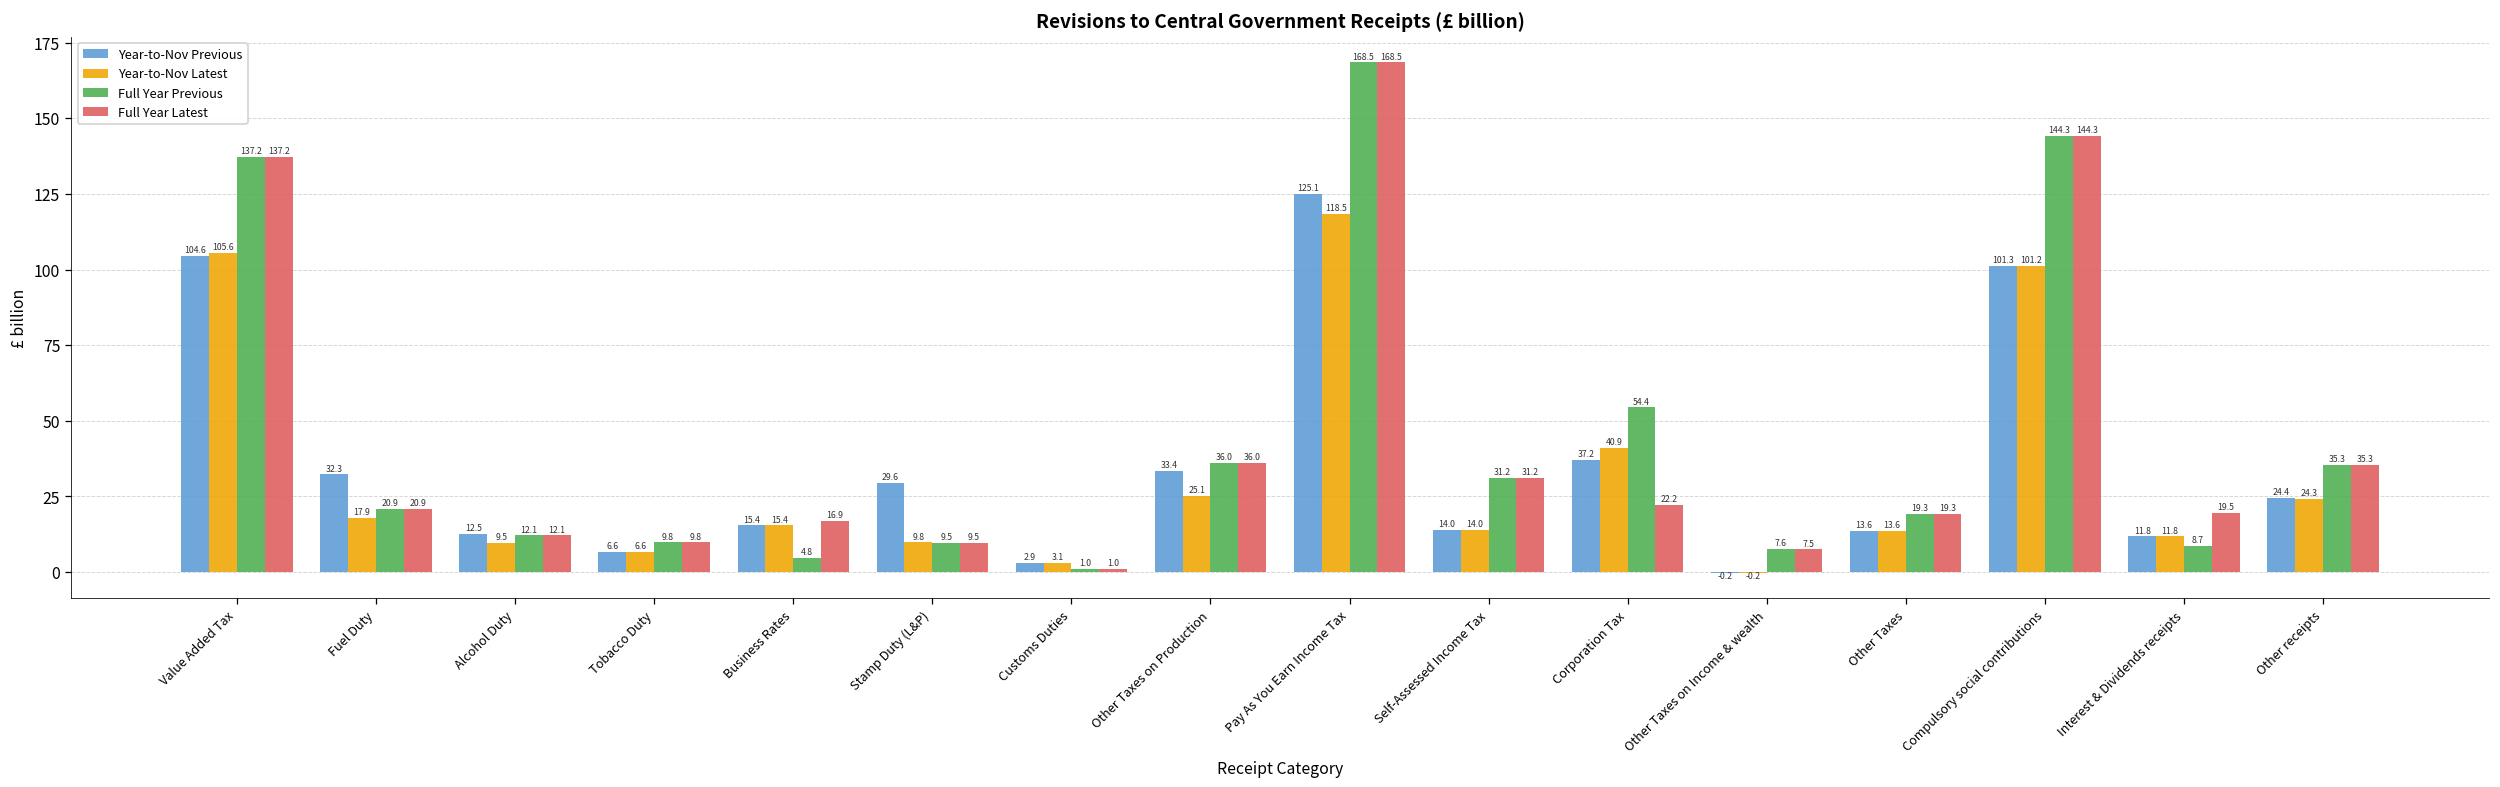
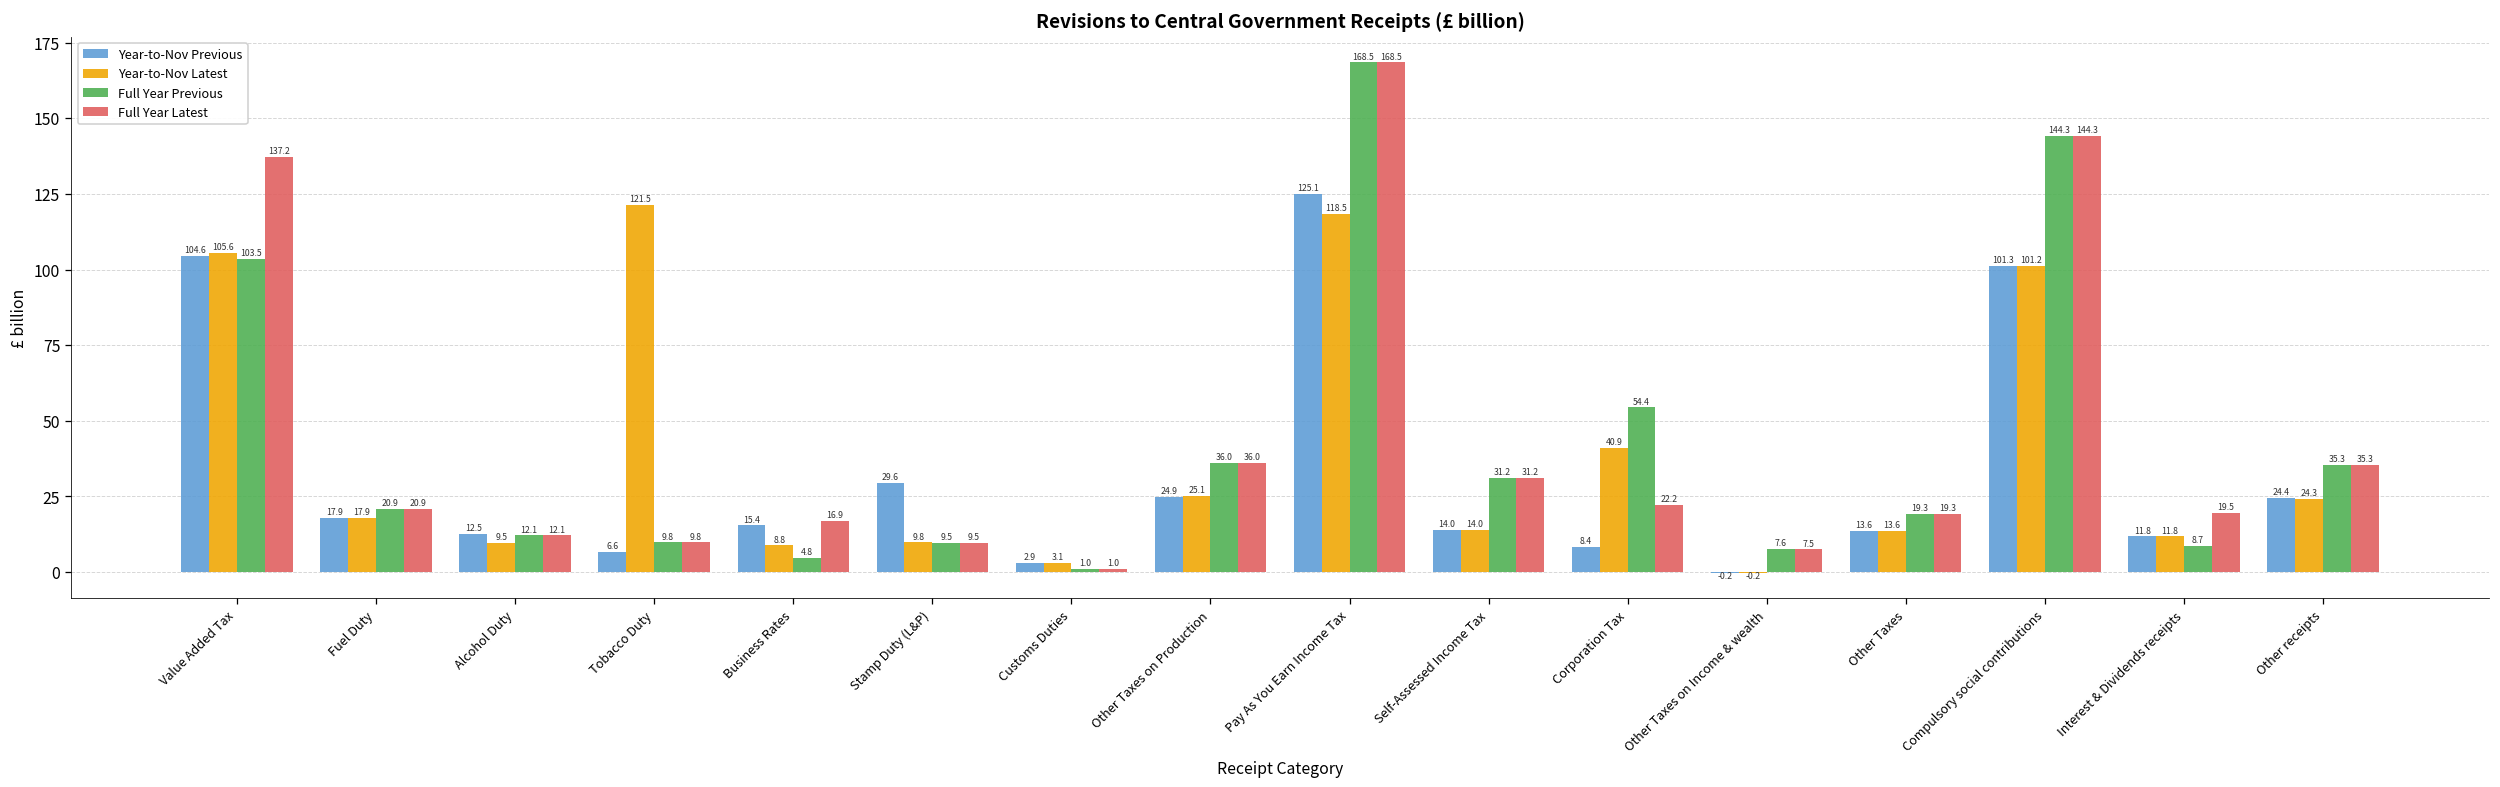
  {
    "Year-to-Nov Previous": {
      "Value Added Tax": 104.6,
-     "Fuel Duty": 32.3,
+     "Fuel Duty": 17.9,
      "Alcohol Duty": 12.5,
      "Tobacco Duty": 6.6,
      "Business Rates": 15.4,
      "Stamp Duty (L&P)": 29.6,
      "Customs Duties": 2.9,
-     "Other Taxes on Production": 33.4,
+     "Other Taxes on Production": 24.9,
      "Pay As You Earn Income Tax": 125.1,
      "Self-Assessed Income Tax": 14.0,
-     "Corporation Tax": 37.2,
+     "Corporation Tax": 8.4,
      "Other Taxes on Income & wealth": -0.2,
      "Other Taxes": 13.6,
      "Compulsory social contributions": 101.3,
      "Interest & Dividends receipts": 11.8,
      "Other receipts": 24.4
    },
    "Year-to-Nov Latest": {
      "Value Added Tax": 105.6,
      "Fuel Duty": 17.9,
      "Alcohol Duty": 9.5,
-     "Tobacco Duty": 6.6,
-     "Business Rates": 15.4,
+     "Tobacco Duty": 121.5,
+     "Business Rates": 8.8,
      "Stamp Duty (L&P)": 9.8,
      "Customs Duties": 3.1,
      "Other Taxes on Production": 25.1,
      "Pay As You Earn Income Tax": 118.5,
      "Self-Assessed Income Tax": 14.0,
      "Corporation Tax": 40.9,
      "Other Taxes on Income & wealth": -0.2,
      "Other Taxes": 13.6,
      "Compulsory social contributions": 101.2,
      "Interest & Dividends receipts": 11.8,
      "Other receipts": 24.3
    },
    "Full Year Previous": {
-     "Value Added Tax": 137.2,
+     "Value Added Tax": 103.5,
      "Fuel Duty": 20.9,
      "Alcohol Duty": 12.1,
      "Tobacco Duty": 9.8,
      "Business Rates": 4.8,
      "Stamp Duty (L&P)": 9.5,
      "Customs Duties": 1.0,
      "Other Taxes on Production": 36.0,
      "Pay As You Earn Income Tax": 168.5,
      "Self-Assessed Income Tax": 31.2,
      "Corporation Tax": 54.4,
      "Other Taxes on Income & wealth": 7.6,
      "Other Taxes": 19.3,
      "Compulsory social contributions": 144.3,
      "Interest & Dividends receipts": 8.7,
      "Other receipts": 35.3
    },
    "Full Year Latest": {
      "Value Added Tax": 137.2,
      "Fuel Duty": 20.9,
      "Alcohol Duty": 12.1,
      "Tobacco Duty": 9.8,
      "Business Rates": 16.9,
      "Stamp Duty (L&P)": 9.5,
      "Customs Duties": 1.0,
      "Other Taxes on Production": 36.0,
      "Pay As You Earn Income Tax": 168.5,
      "Self-Assessed Income Tax": 31.2,
      "Corporation Tax": 22.2,
      "Other Taxes on Income & wealth": 7.5,
      "Other Taxes": 19.3,
      "Compulsory social contributions": 144.3,
      "Interest & Dividends receipts": 19.5,
      "Other receipts": 35.3
    }
  }
